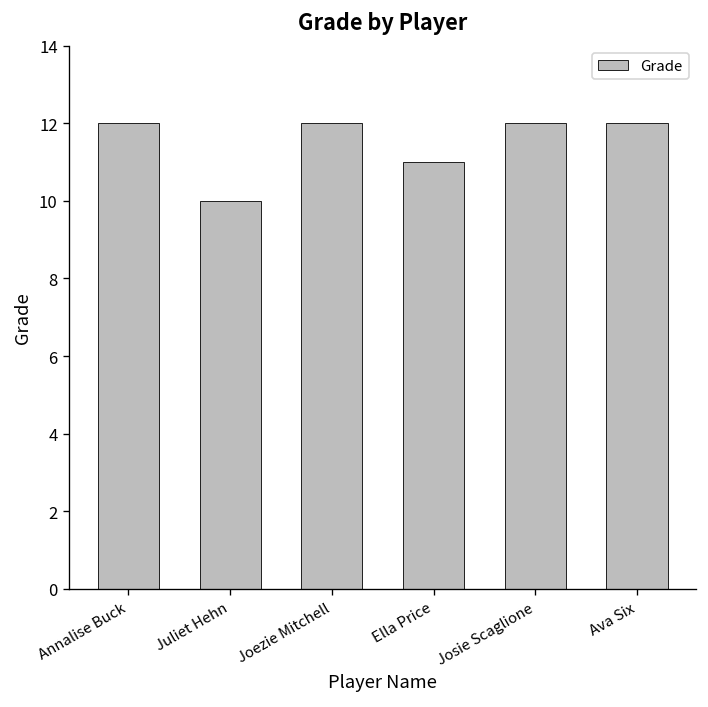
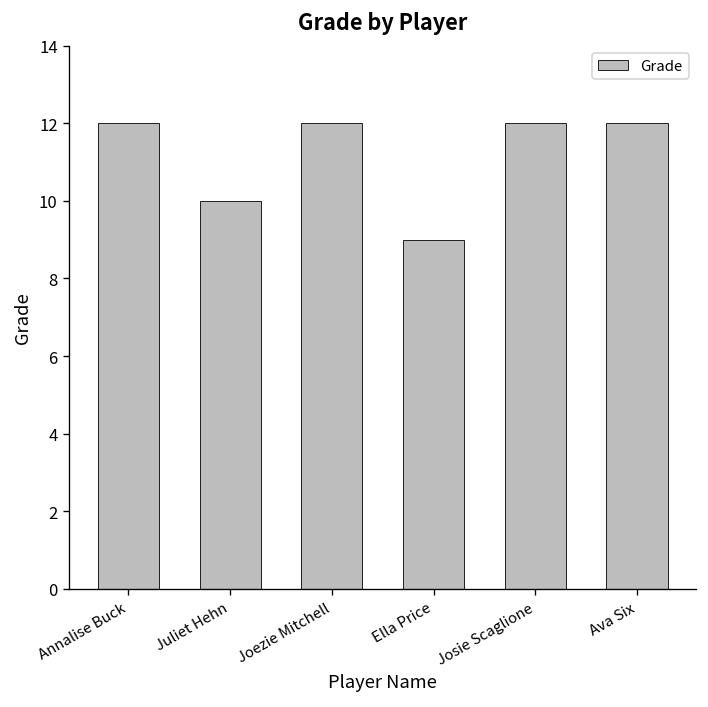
  {
    "Annalise Buck": 12,
    "Juliet Hehn": 10,
    "Joezie Mitchell": 12,
-   "Ella Price": 11,
+   "Ella Price": 9,
    "Josie Scaglione": 12,
    "Ava Six": 12
  }
